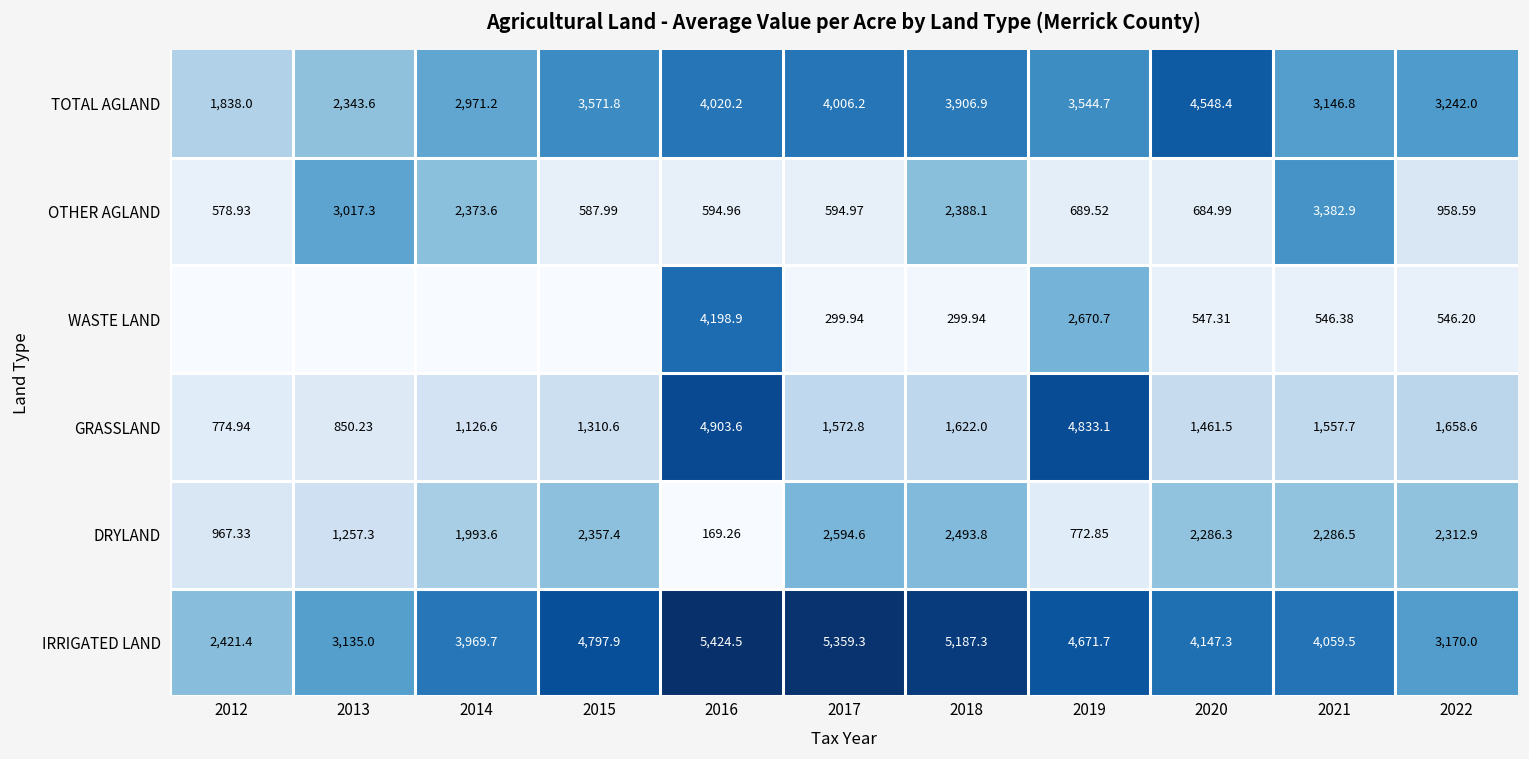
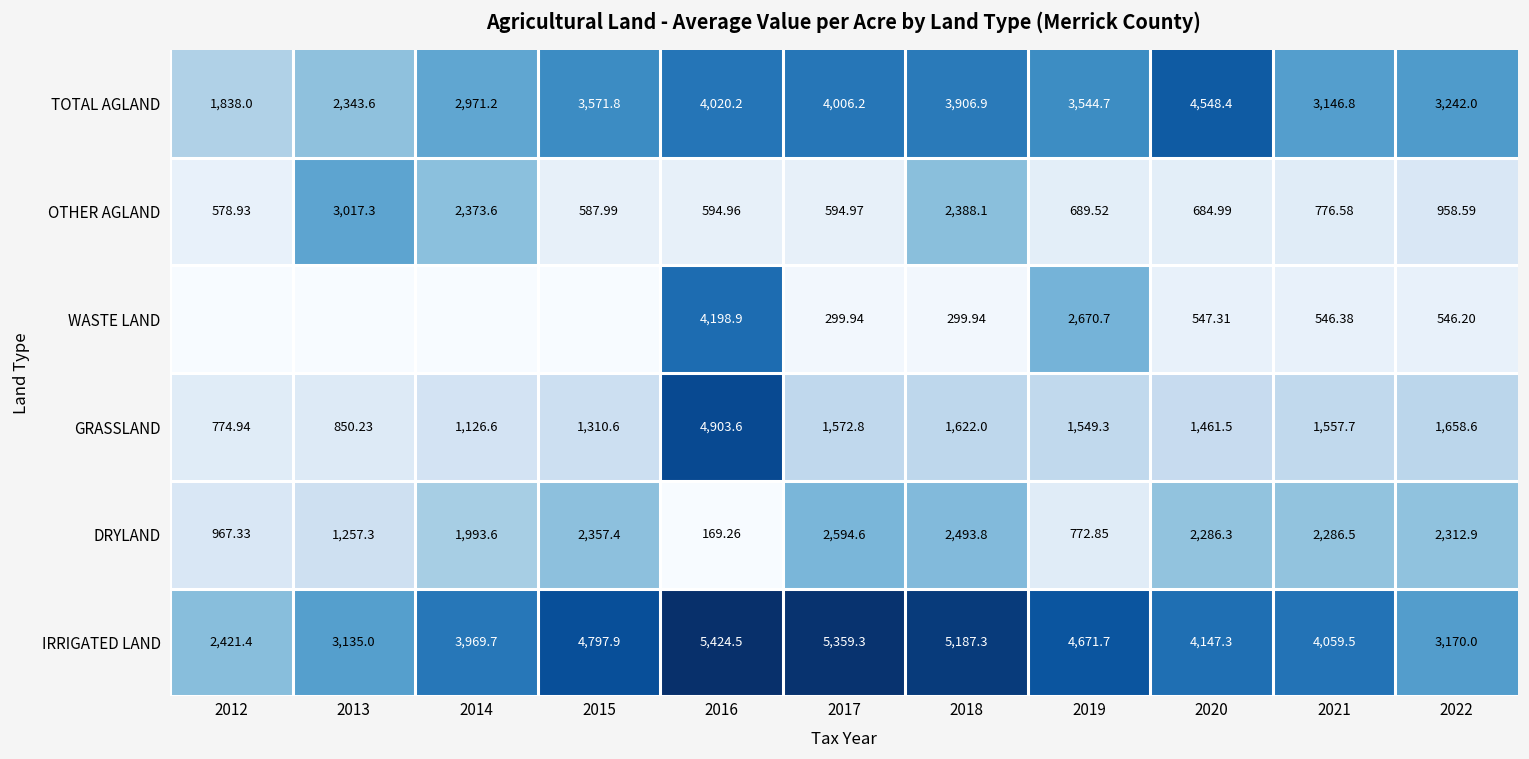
  {
    "TOTAL AGLAND": {
      "2012": "1,838.0",
      "2013": "2,343.6",
      "2014": "2,971.2",
      "2015": "3,571.8",
      "2016": "4,020.2",
      "2017": "4,006.2",
      "2018": "3,906.9",
      "2019": "3,544.7",
      "2020": "4,548.4",
      "2021": "3,146.8",
      "2022": "3,242.0"
    },
    "OTHER AGLAND": {
      "2012": "578.93",
      "2013": "3,017.3",
      "2014": "2,373.6",
      "2015": "587.99",
      "2016": "594.96",
      "2017": "594.97",
      "2018": "2,388.1",
      "2019": "689.52",
      "2020": "684.99",
-     "2021": "3,382.9",
+     "2021": "776.58",
      "2022": "958.59"
    },
    "WASTE LAND": {
      "2016": "4,198.9",
      "2017": "299.94",
      "2018": "299.94",
      "2019": "2,670.7",
      "2020": "547.31",
      "2021": "546.38",
      "2022": "546.20"
    },
    "GRASSLAND": {
      "2012": "774.94",
      "2013": "850.23",
      "2014": "1,126.6",
      "2015": "1,310.6",
      "2016": "4,903.6",
      "2017": "1,572.8",
      "2018": "1,622.0",
-     "2019": "4,833.1",
+     "2019": "1,549.3",
      "2020": "1,461.5",
      "2021": "1,557.7",
      "2022": "1,658.6"
    },
    "DRYLAND": {
      "2012": "967.33",
      "2013": "1,257.3",
      "2014": "1,993.6",
      "2015": "2,357.4",
      "2016": "169.26",
      "2017": "2,594.6",
      "2018": "2,493.8",
      "2019": "772.85",
      "2020": "2,286.3",
      "2021": "2,286.5",
      "2022": "2,312.9"
    },
    "IRRIGATED LAND": {
      "2012": "2,421.4",
      "2013": "3,135.0",
      "2014": "3,969.7",
      "2015": "4,797.9",
      "2016": "5,424.5",
      "2017": "5,359.3",
      "2018": "5,187.3",
      "2019": "4,671.7",
      "2020": "4,147.3",
      "2021": "4,059.5",
      "2022": "3,170.0"
    }
  }
